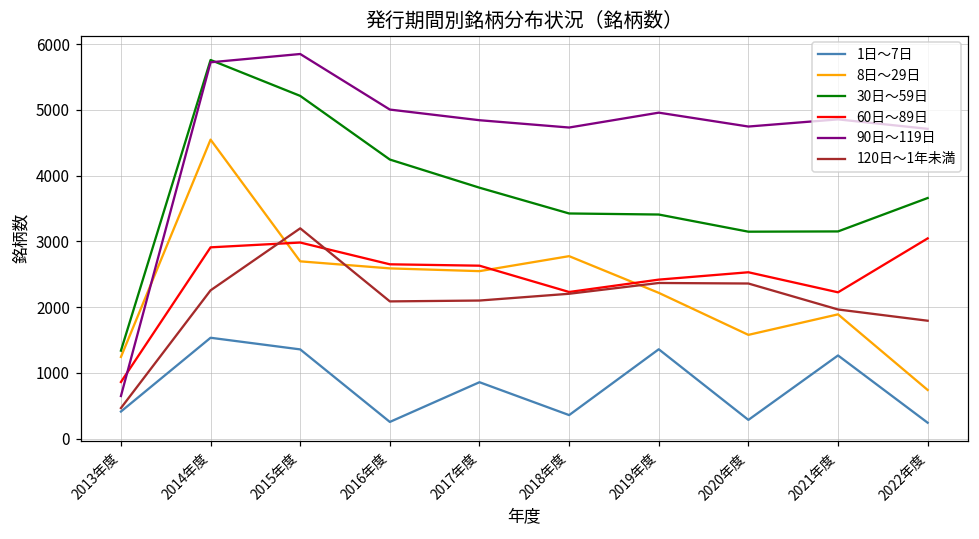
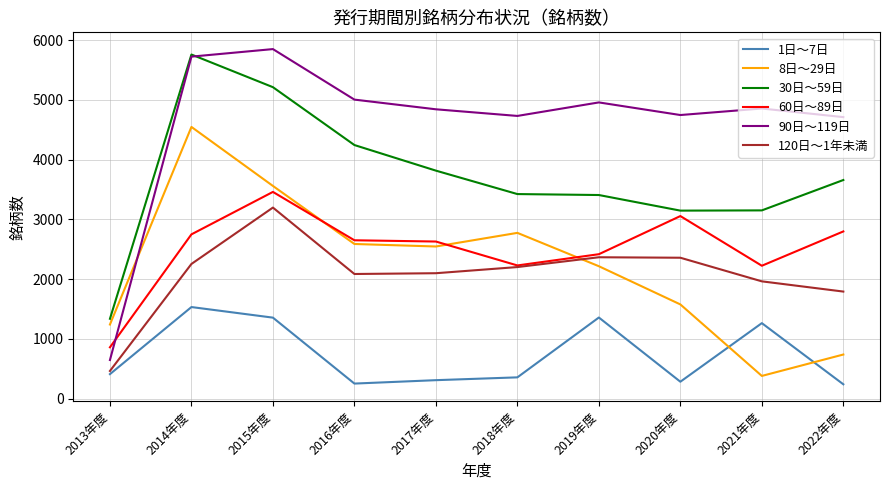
  {
    "1日～7日": {
      "2013年度": 400,
      "2014年度": 1500,
      "2015年度": 1400,
      "2016年度": 300,
-     "2017年度": 900,
+     "2017年度": 300,
      "2018年度": 400,
      "2019年度": 1400,
      "2020年度": 300,
      "2021年度": 1300,
      "2022年度": 200
    },
    "8日～29日": {
      "2013年度": 1200,
      "2014年度": 4500,
-     "2015年度": 2700,
+     "2015年度": 3600,
      "2016年度": 2600,
      "2017年度": 2500,
      "2018年度": 2800,
      "2019年度": 2200,
      "2020年度": 1600,
-     "2021年度": 1900,
+     "2021年度": 400,
      "2022年度": 700
    },
    "30日～59日": {
      "2013年度": 1300,
      "2015年度": 5200,
      "2016年度": 4200,
      "2017年度": 3800,
      "2018年度": 3400,
      "2019年度": 3400,
      "2020年度": 3100,
      "2021年度": 3200,
      "2022年度": 3700
    },
    "60日～89日": {
      "2013年度": 900,
-     "2014年度": 2900,
-     "2015年度": 3000,
+     "2014年度": 2800,
+     "2015年度": 3500,
      "2016年度": 2700,
      "2017年度": 2600,
      "2019年度": 2400,
-     "2020年度": 2500,
+     "2020年度": 3100,
      "2021年度": 2200,
-     "2022年度": 3000
+     "2022年度": 2800
    },
    "90日～119日": {
      "2013年度": 600,
      "2015年度": 5800,
      "2016年度": 5000,
      "2017年度": 4800,
      "2018年度": 4700,
      "2019年度": 5000,
      "2020年度": 4700
    },
    "120日～1年未満": {
      "2013年度": 500,
      "2014年度": 2300,
      "2015年度": 3200,
      "2016年度": 2100,
      "2017年度": 2100,
      "2019年度": 2400,
      "2020年度": 2400,
      "2021年度": 2000,
      "2022年度": 1800
    }
  }
